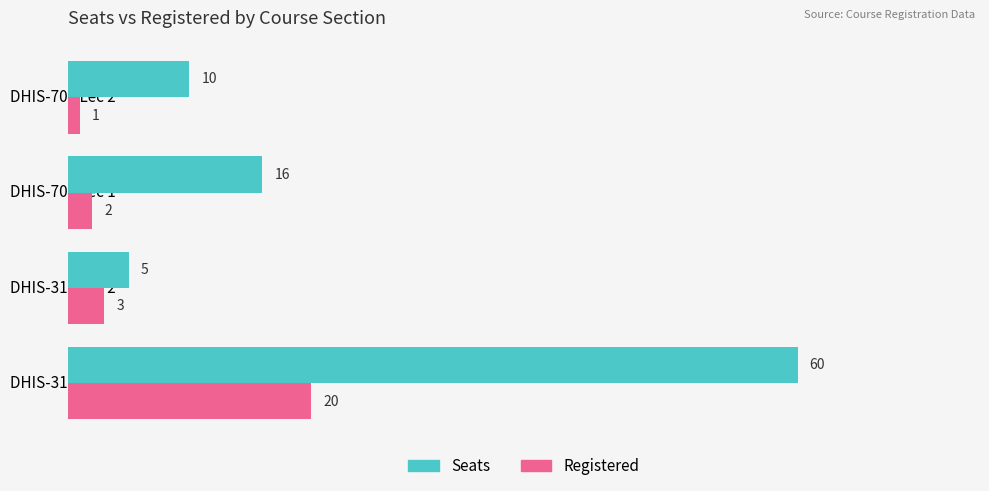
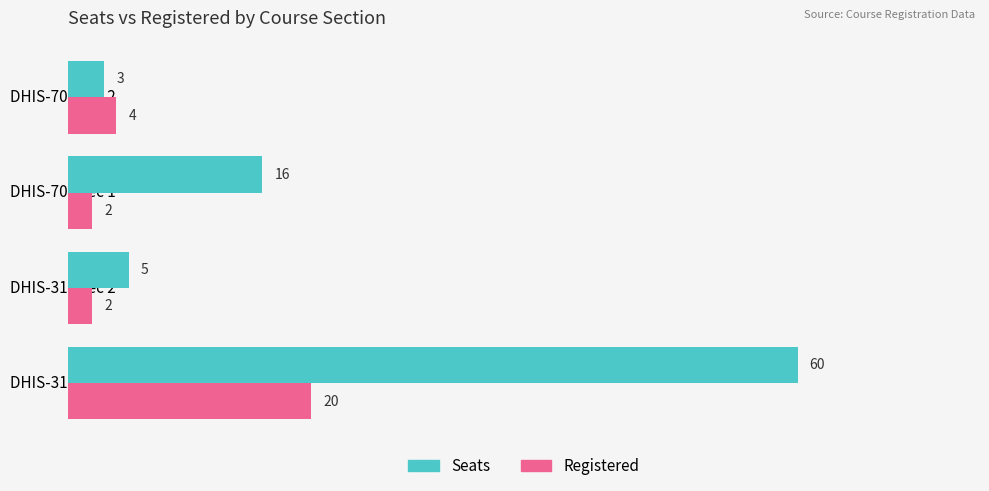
  {
    "Seats": {
-     "DHIS-701 Lec 2": 10,
+     "DHIS-701 Lec 2": 3,
      "DHIS-701 Lec 1": 16,
      "DHIS-310 Lec 2": 5,
      "DHIS-310 Lec 1": 60
    },
    "Registered": {
-     "DHIS-701 Lec 2": 1,
+     "DHIS-701 Lec 2": 4,
      "DHIS-701 Lec 1": 2,
-     "DHIS-310 Lec 2": 3,
+     "DHIS-310 Lec 2": 2,
      "DHIS-310 Lec 1": 20
    }
  }
